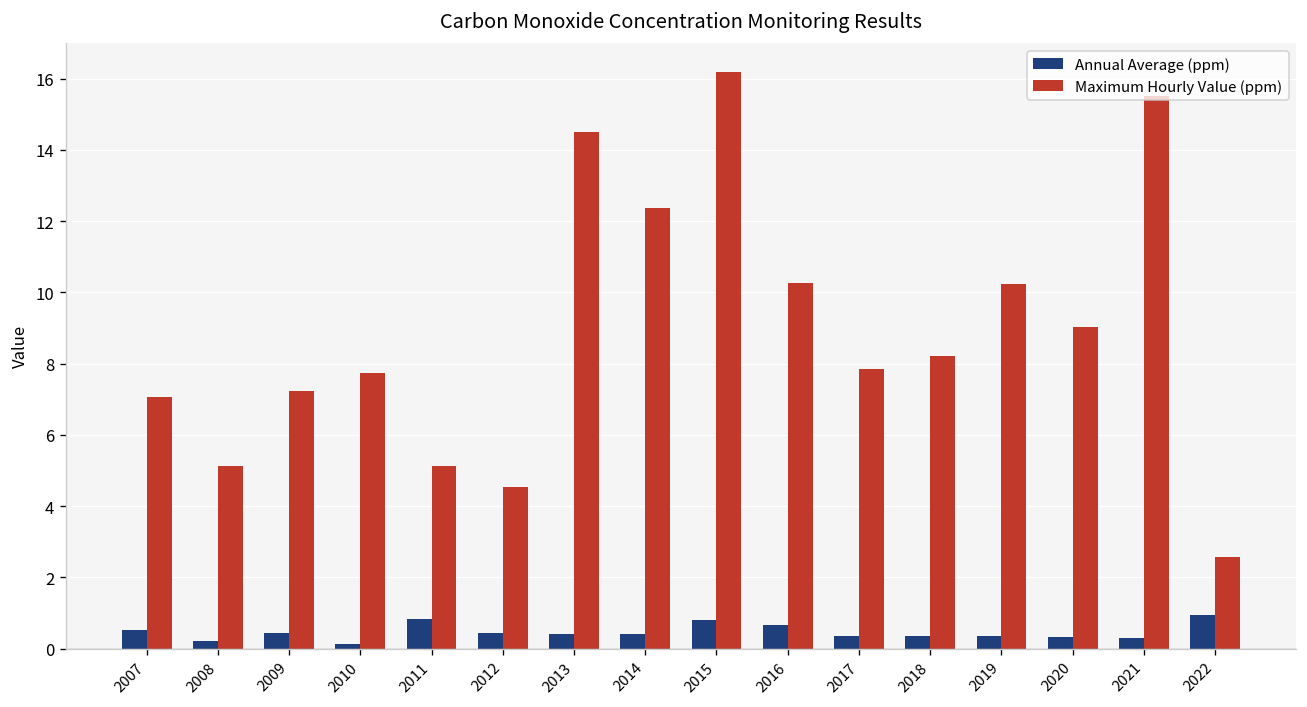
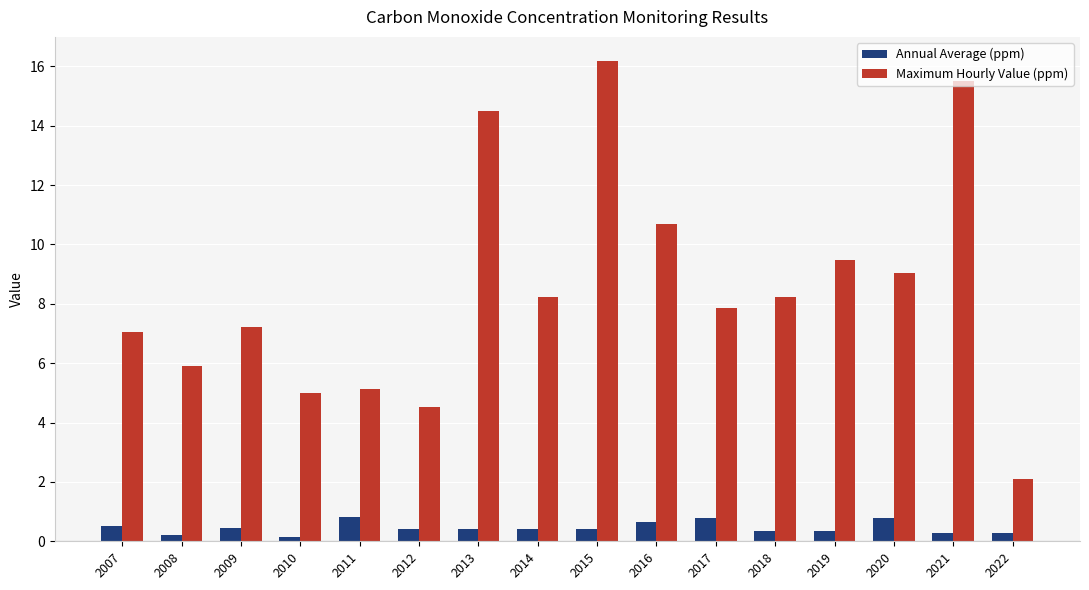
  {
    "Annual Average (ppm)": {
      "2007": 0.5,
      "2008": 0.2,
      "2009": 0.5,
      "2010": 0.1,
      "2011": 0.8,
      "2012": 0.4,
      "2013": 0.4,
      "2014": 0.4,
-     "2015": 0.8,
+     "2015": 0.4,
      "2016": 0.7,
-     "2017": 0.4,
+     "2017": 0.8,
      "2018": 0.4,
      "2019": 0.4,
-     "2020": 0.3,
+     "2020": 0.8,
      "2021": 0.3,
-     "2022": 0.9
+     "2022": 0.3
    },
    "Maximum Hourly Value (ppm)": {
      "2007": 7.1,
-     "2008": 5.1,
+     "2008": 5.9,
      "2009": 7.2,
-     "2010": 7.7,
+     "2010": 5.0,
      "2011": 5.1,
      "2012": 4.5,
      "2013": 14.5,
-     "2014": 12.4,
+     "2014": 8.2,
      "2015": 16.2,
-     "2016": 10.3,
+     "2016": 10.7,
      "2017": 7.9,
      "2018": 8.2,
-     "2019": 10.2,
+     "2019": 9.5,
      "2020": 9.0,
-     "2022": 2.6
+     "2022": 2.1
    }
  }
